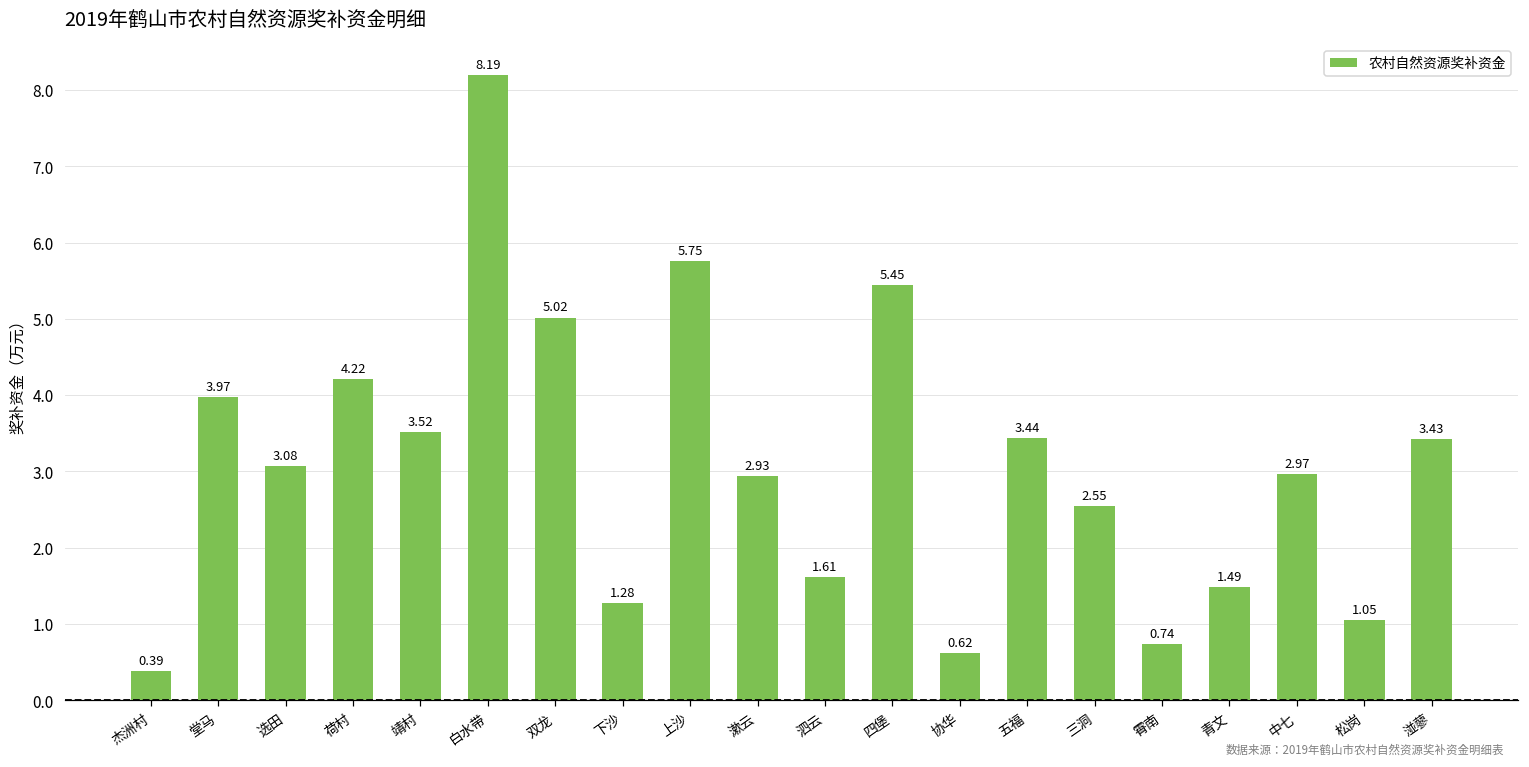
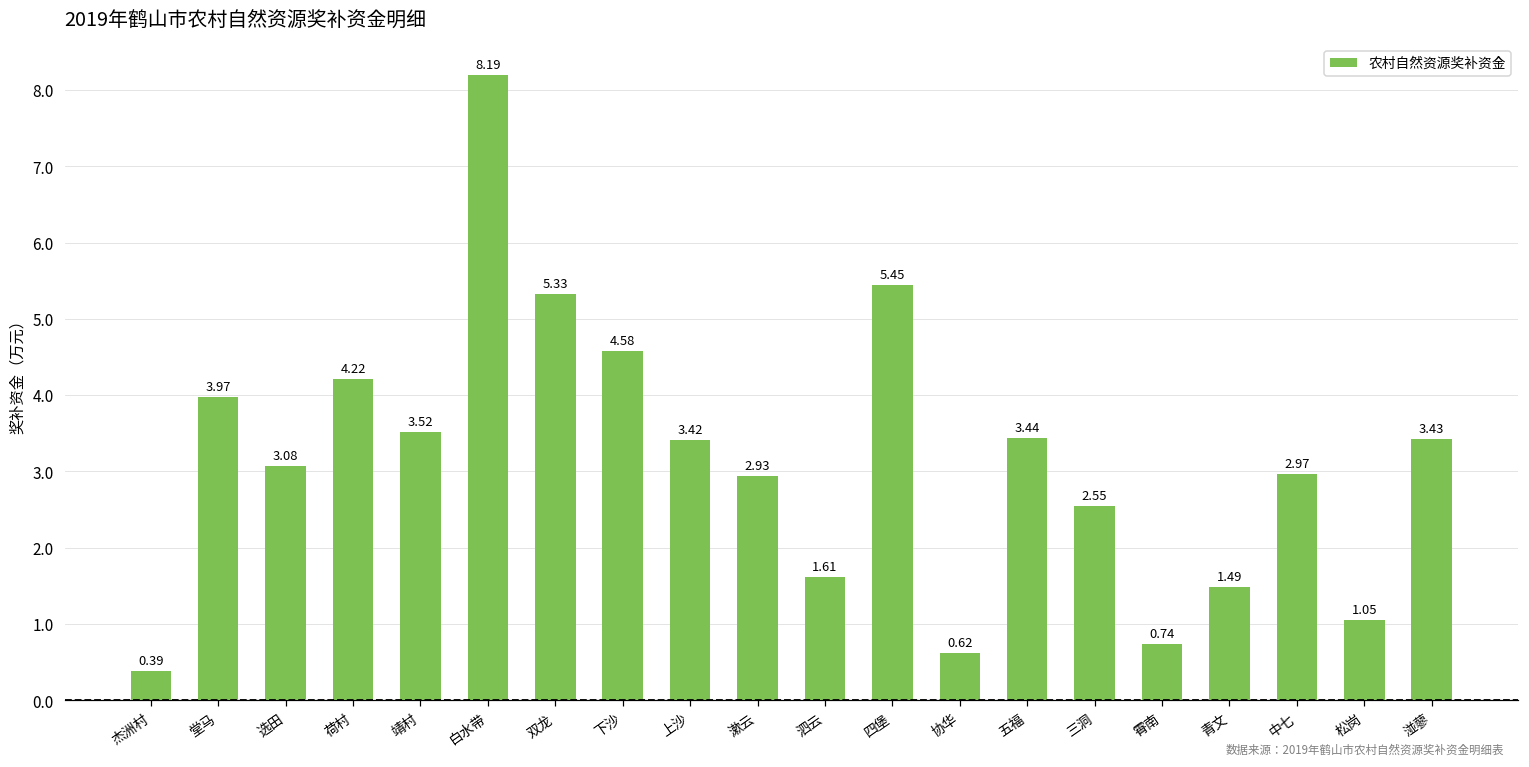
  {
    "杰洲村": 0.39,
    "堂马": 3.97,
    "选田": 3.08,
    "荷村": 4.22,
    "靖村": 3.52,
    "白水带": 8.19,
-   "双龙": 5.02,
-   "下沙": 1.28,
-   "上沙": 5.75,
+   "双龙": 5.33,
+   "下沙": 4.58,
+   "上沙": 3.42,
    "漱云": 2.93,
    "泗云": 1.61,
    "四堡": 5.45,
    "协华": 0.62,
    "五福": 3.44,
    "三洞": 2.55,
    "霄南": 0.74,
    "青文": 1.49,
    "中七": 2.97,
    "松岗": 1.05,
    "湴蓼": 3.43
  }
